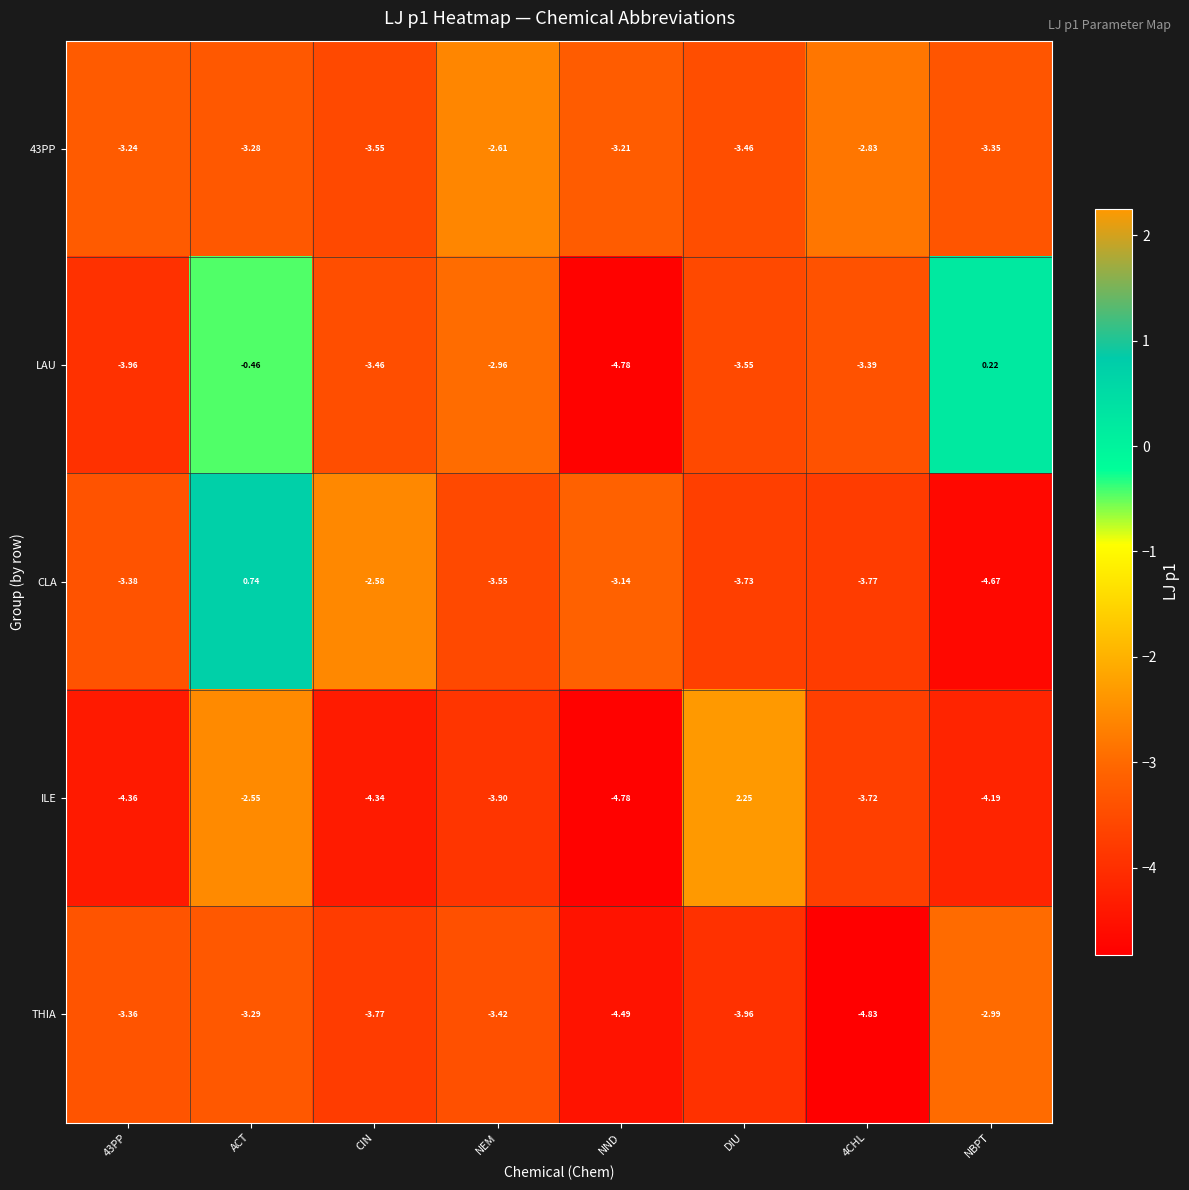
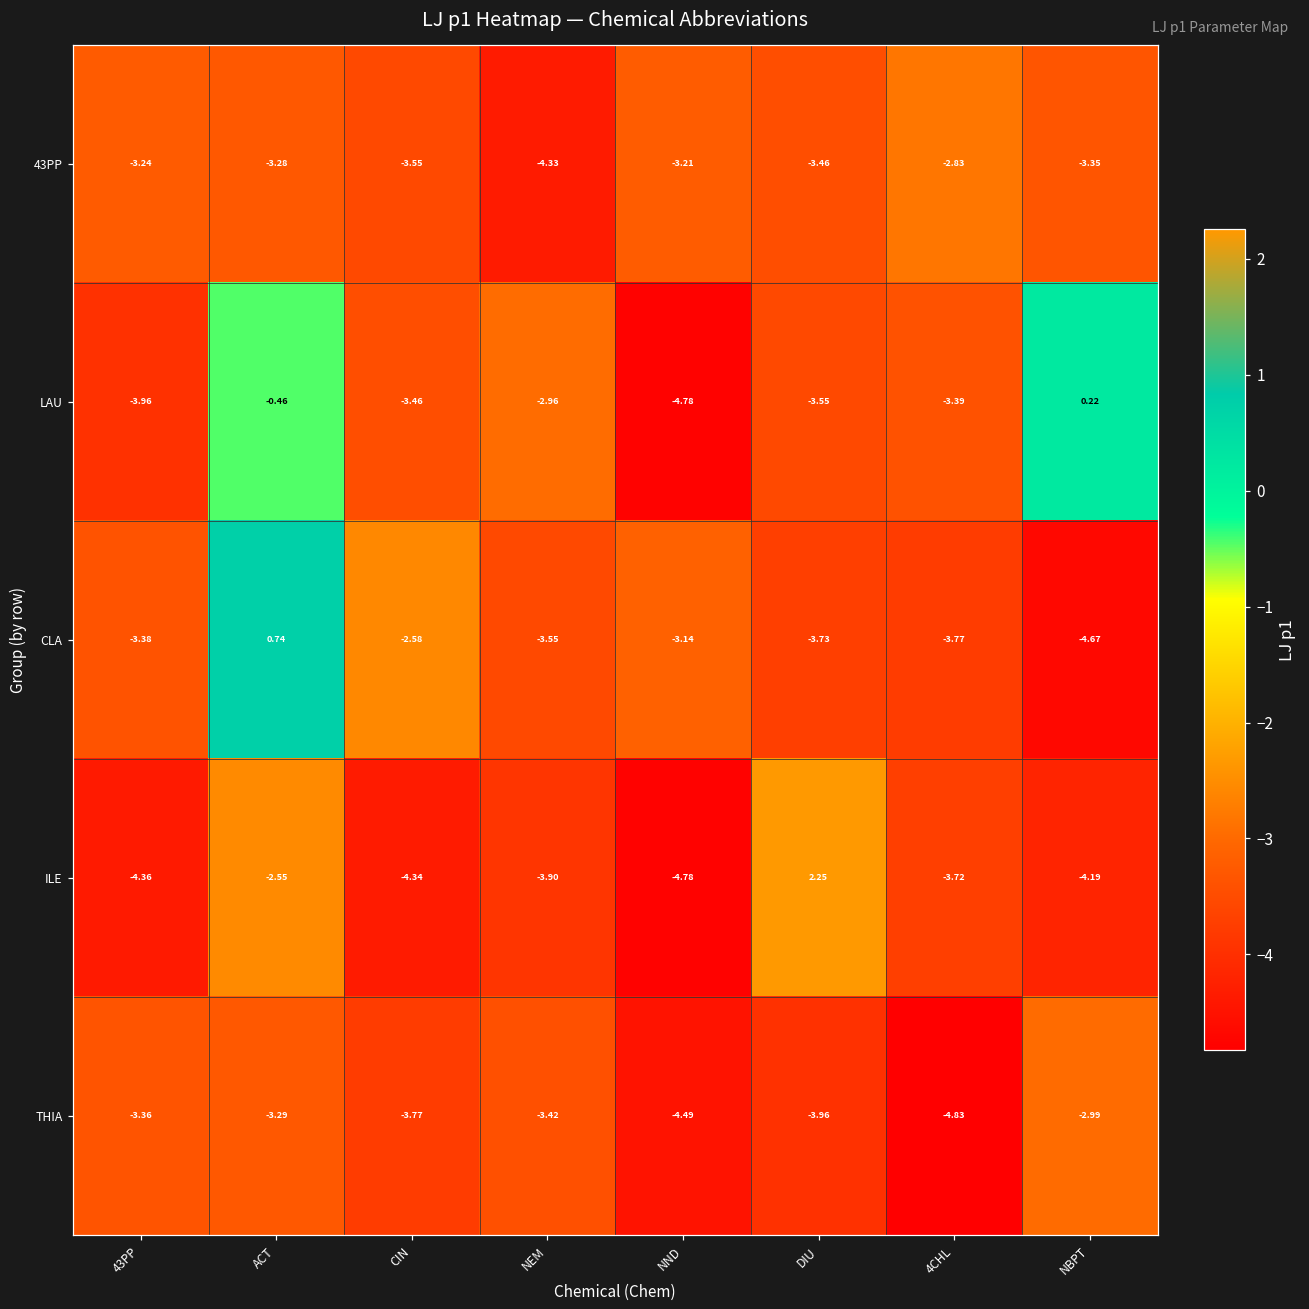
  {
    "43PP": {
      "43PP": -3.24,
      "ACT": -3.28,
      "CIN": -3.55,
-     "NEM": -2.61,
+     "NEM": -4.33,
      "NND": -3.21,
      "DIU": -3.46,
      "4CHL": -2.83,
      "NBPT": -3.35
    },
    "LAU": {
      "43PP": -3.96,
      "ACT": -0.46,
      "CIN": -3.46,
      "NEM": -2.96,
      "NND": -4.78,
      "DIU": -3.55,
      "4CHL": -3.39,
      "NBPT": 0.22
    },
    "CLA": {
      "43PP": -3.38,
      "ACT": 0.74,
      "CIN": -2.58,
      "NEM": -3.55,
      "NND": -3.14,
      "DIU": -3.73,
      "4CHL": -3.77,
      "NBPT": -4.67
    },
    "ILE": {
      "43PP": -4.36,
      "ACT": -2.55,
      "CIN": -4.34,
      "NEM": -3.90,
      "NND": -4.78,
      "DIU": 2.25,
      "4CHL": -3.72,
      "NBPT": -4.19
    },
    "THIA": {
      "43PP": -3.36,
      "ACT": -3.29,
      "CIN": -3.77,
      "NEM": -3.42,
      "NND": -4.49,
      "DIU": -3.96,
      "4CHL": -4.83,
      "NBPT": -2.99
    }
  }
